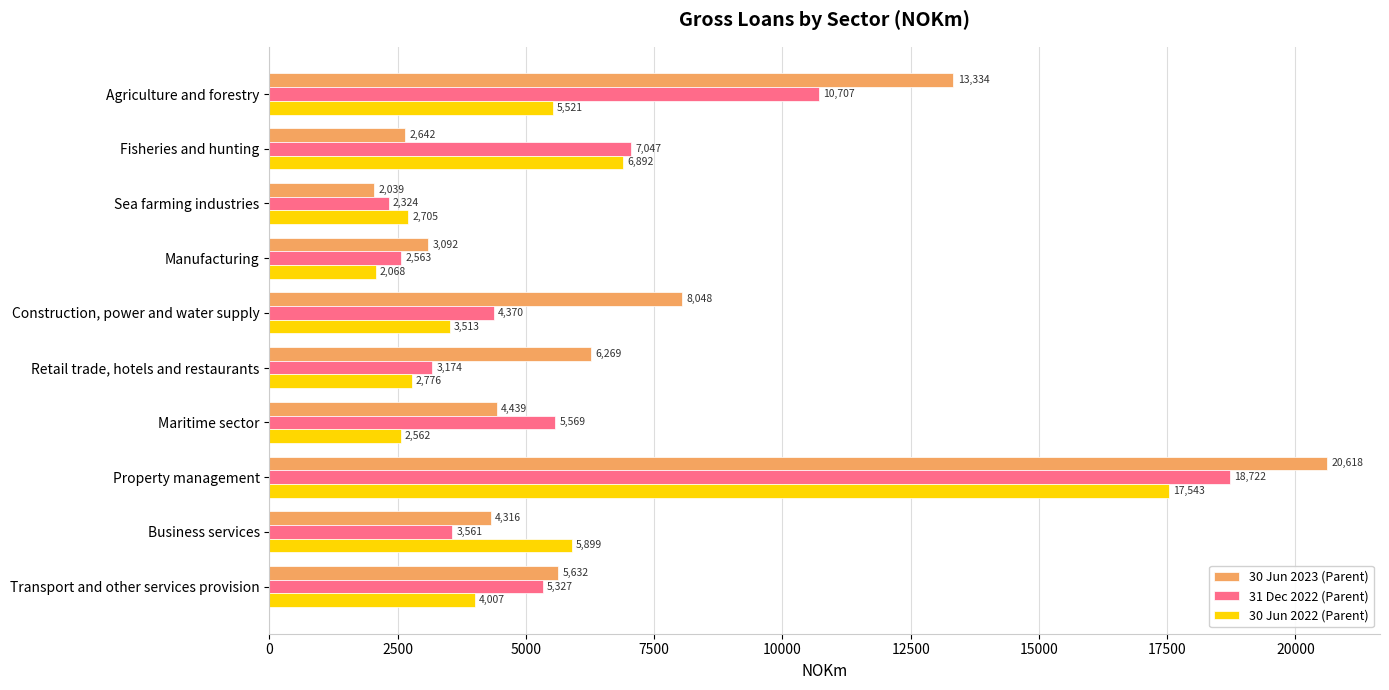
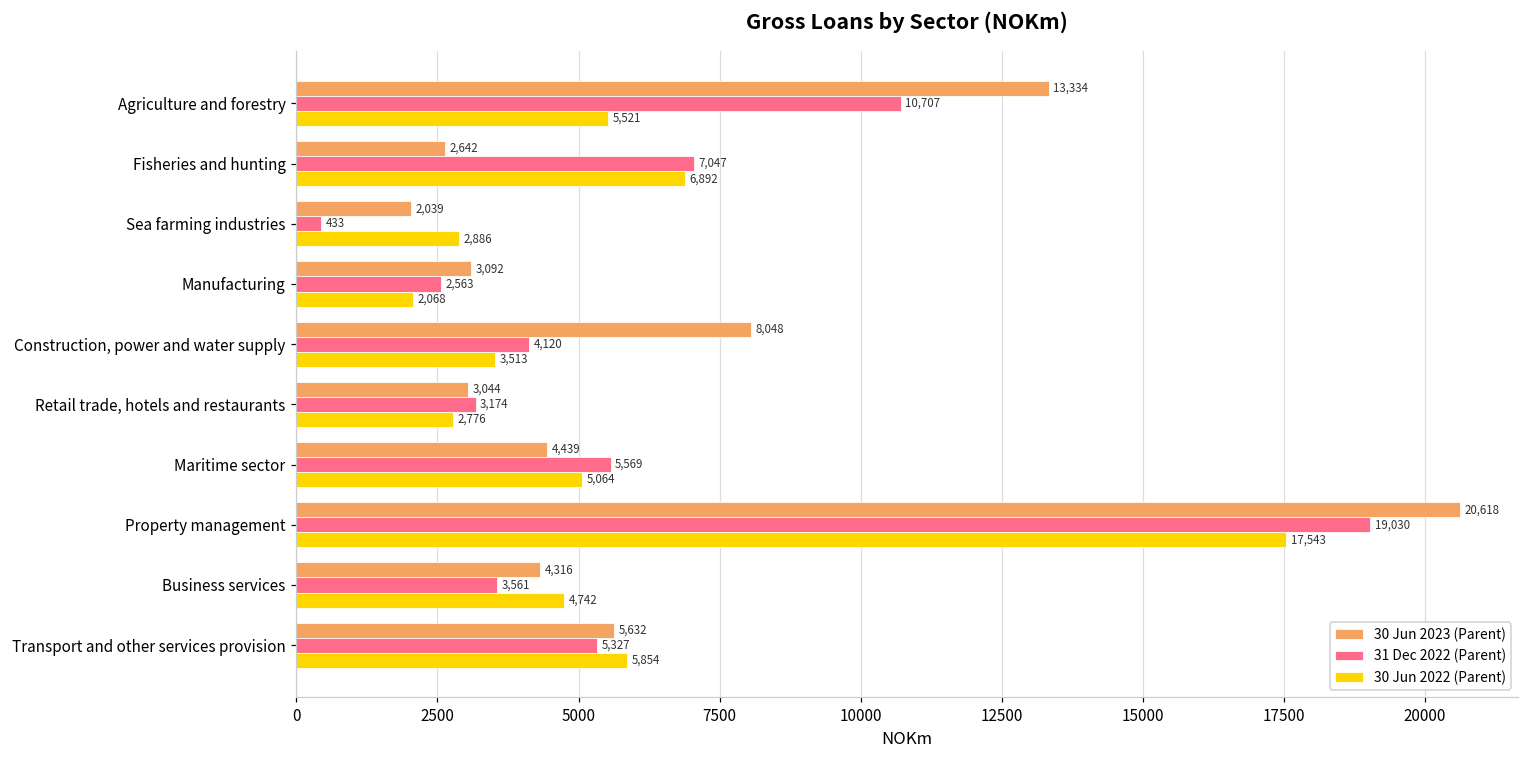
  {
    "30 Jun 2023 (Parent)": {
      "Agriculture and forestry": "13,334",
      "Fisheries and hunting": "2,642",
      "Sea farming industries": "2,039",
      "Manufacturing": "3,092",
      "Construction, power and water supply": "8,048",
-     "Retail trade, hotels and restaurants": "6,269",
+     "Retail trade, hotels and restaurants": "3,044",
      "Maritime sector": "4,439",
      "Property management": "20,618",
      "Business services": "4,316",
      "Transport and other services provision": "5,632"
    },
    "31 Dec 2022 (Parent)": {
      "Agriculture and forestry": "10,707",
      "Fisheries and hunting": "7,047",
-     "Sea farming industries": "2,324",
+     "Sea farming industries": "433",
      "Manufacturing": "2,563",
-     "Construction, power and water supply": "4,370",
+     "Construction, power and water supply": "4,120",
      "Retail trade, hotels and restaurants": "3,174",
      "Maritime sector": "5,569",
-     "Property management": "18,722",
+     "Property management": "19,030",
      "Business services": "3,561",
      "Transport and other services provision": "5,327"
    },
    "30 Jun 2022 (Parent)": {
      "Agriculture and forestry": "5,521",
      "Fisheries and hunting": "6,892",
-     "Sea farming industries": "2,705",
+     "Sea farming industries": "2,886",
      "Manufacturing": "2,068",
      "Construction, power and water supply": "3,513",
      "Retail trade, hotels and restaurants": "2,776",
-     "Maritime sector": "2,562",
+     "Maritime sector": "5,064",
      "Property management": "17,543",
-     "Business services": "5,899",
-     "Transport and other services provision": "4,007"
+     "Business services": "4,742",
+     "Transport and other services provision": "5,854"
    }
  }
